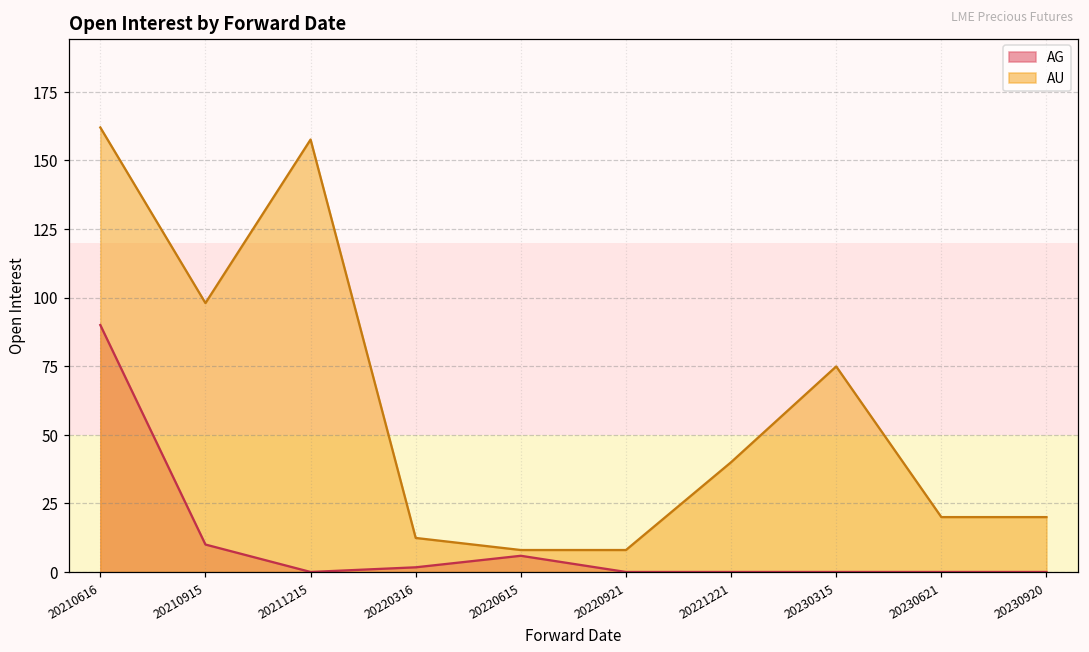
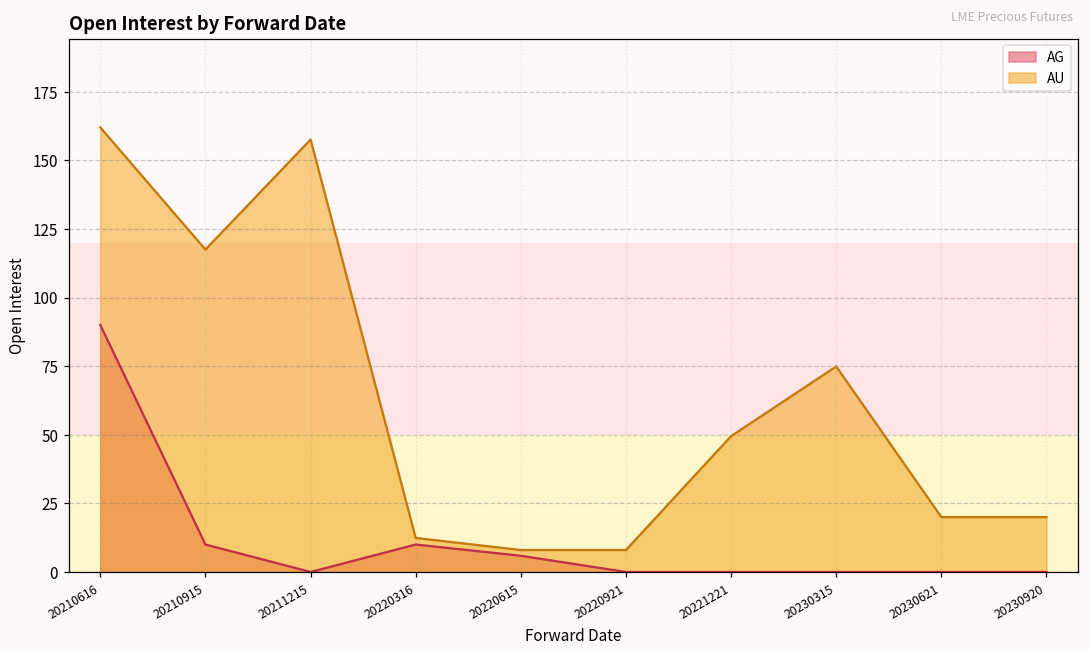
  {
    "AG": {
      "20210616": 90,
      "20210915": 10,
      "20211215": 0,
-     "20220316": 2,
+     "20220316": 10,
      "20220615": 6,
      "20220921": 0,
      "20221221": 0,
      "20230315": 0,
      "20230621": 0,
      "20230920": 0
    },
    "AU": {
      "20210616": 162,
-     "20210915": 98,
+     "20210915": 118,
      "20211215": 158,
      "20220316": 12,
      "20220615": 8,
      "20220921": 8,
-     "20221221": 40,
+     "20221221": 50,
      "20230315": 75,
      "20230621": 20,
      "20230920": 20
    }
  }
